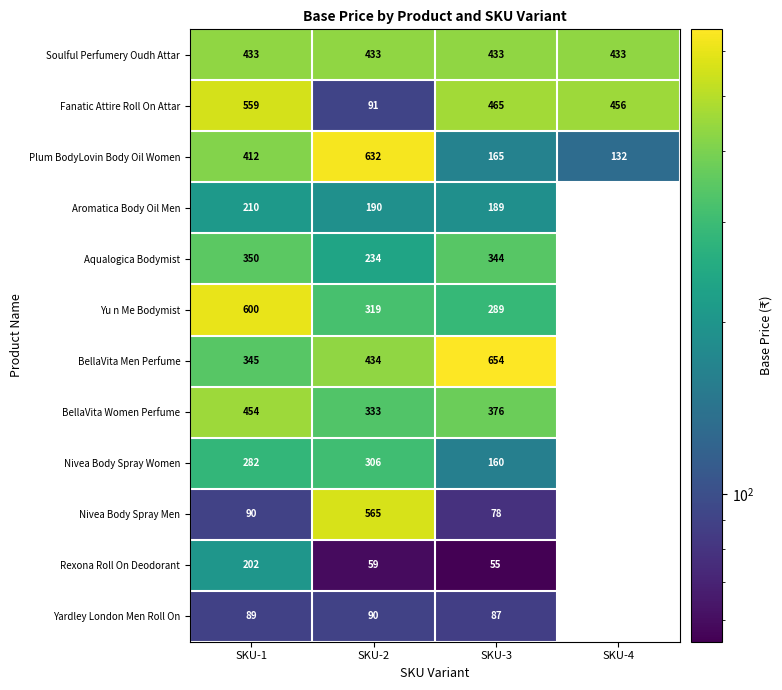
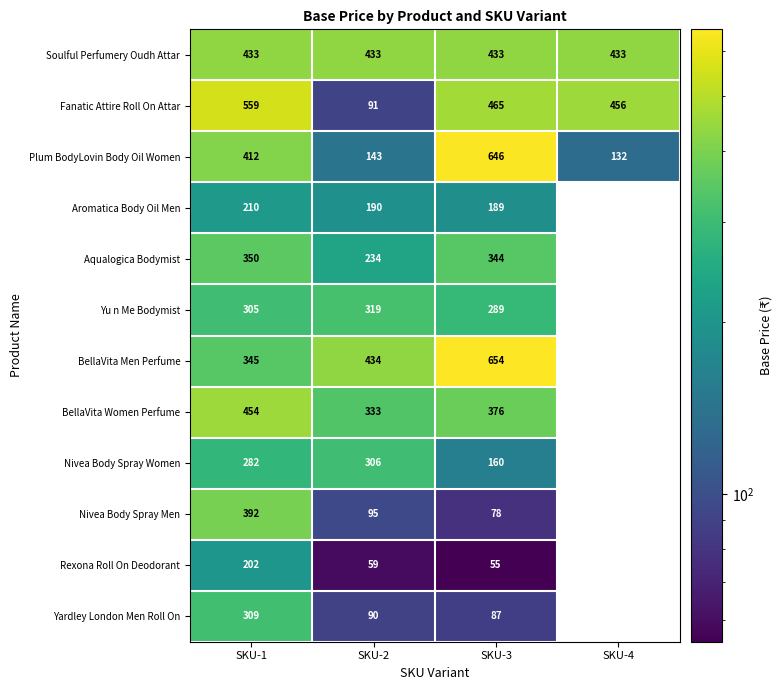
  {
    "Soulful Perfumery Oudh Attar": {
      "SKU-1": 433,
      "SKU-2": 433,
      "SKU-3": 433,
      "SKU-4": 433
    },
    "Fanatic Attire Roll On Attar": {
      "SKU-1": 559,
      "SKU-2": 91,
      "SKU-3": 465,
      "SKU-4": 456
    },
    "Plum BodyLovin Body Oil Women": {
      "SKU-1": 412,
-     "SKU-2": 632,
-     "SKU-3": 165,
+     "SKU-2": 143,
+     "SKU-3": 646,
      "SKU-4": 132
    },
    "Aromatica Body Oil Men": {
      "SKU-1": 210,
      "SKU-2": 190,
      "SKU-3": 189
    },
    "Aqualogica Bodymist": {
      "SKU-1": 350,
      "SKU-2": 234,
      "SKU-3": 344
    },
    "Yu n Me Bodymist": {
-     "SKU-1": 600,
+     "SKU-1": 305,
      "SKU-2": 319,
      "SKU-3": 289
    },
    "BellaVita Men Perfume": {
      "SKU-1": 345,
      "SKU-2": 434,
      "SKU-3": 654
    },
    "BellaVita Women Perfume": {
      "SKU-1": 454,
      "SKU-2": 333,
      "SKU-3": 376
    },
    "Nivea Body Spray Women": {
      "SKU-1": 282,
      "SKU-2": 306,
      "SKU-3": 160
    },
    "Nivea Body Spray Men": {
-     "SKU-1": 90,
-     "SKU-2": 565,
+     "SKU-1": 392,
+     "SKU-2": 95,
      "SKU-3": 78
    },
    "Rexona Roll On Deodorant": {
      "SKU-1": 202,
      "SKU-2": 59,
      "SKU-3": 55
    },
    "Yardley London Men Roll On": {
-     "SKU-1": 89,
+     "SKU-1": 309,
      "SKU-2": 90,
      "SKU-3": 87
    }
  }
